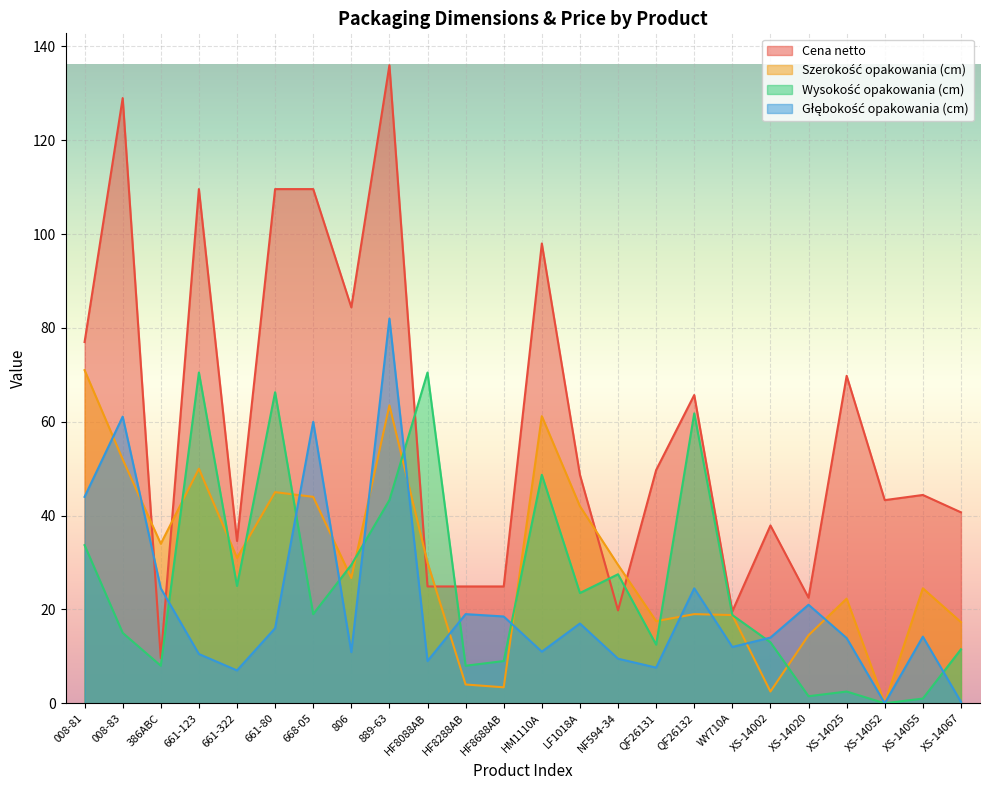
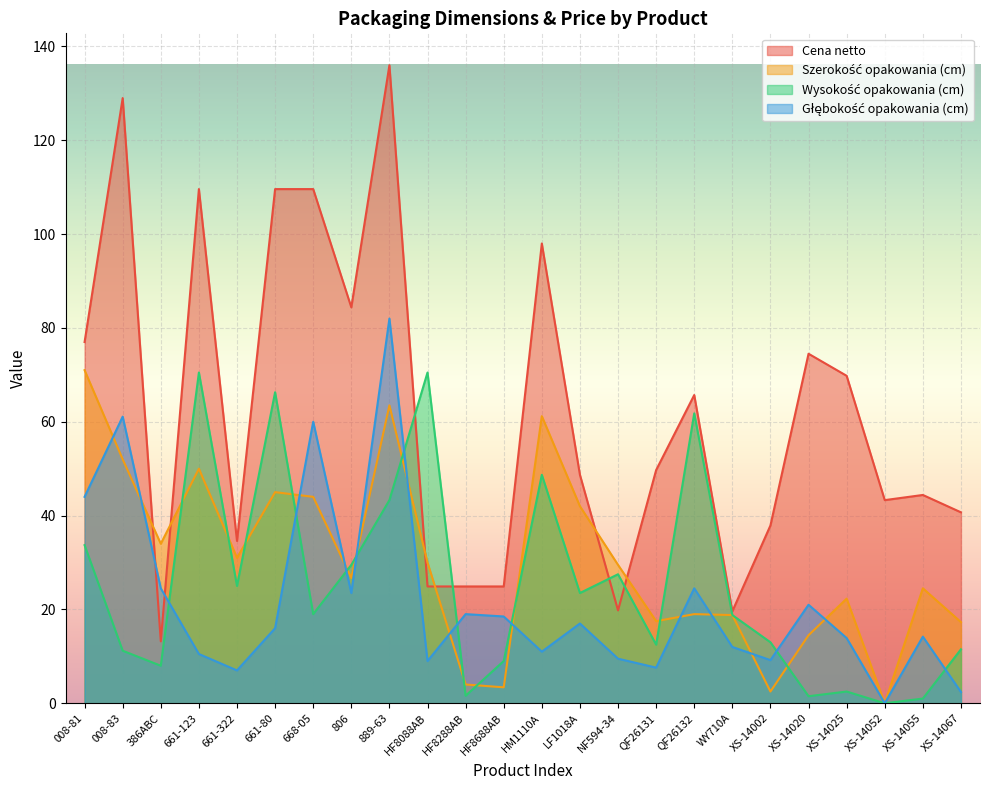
  {
    "Cena netto": {
      "008-81": 77,
      "008-83": 129,
-     "386ABC": 10,
+     "386ABC": 13,
      "661-123": 110,
      "661-322": 35,
      "661-80": 110,
      "668-05": 110,
      "806": 84,
      "889-63": 136,
      "HF8088AB": 25,
      "HF8288AB": 25,
      "HF8688AB": 25,
      "HM1110A": 98,
      "LF1018A": 49,
      "NF594-34": 20,
      "QF26131": 50,
      "QF26132": 66,
      "WY710A": 20,
      "XS-14002": 38,
-     "XS-14020": 23,
+     "XS-14020": 75,
      "XS-14025": 70,
      "XS-14052": 43,
      "XS-14055": 44,
      "XS-14067": 41
    },
    "Szerokość opakowania (cm)": {
      "008-81": 71,
      "008-83": 52,
      "386ABC": 34,
      "661-123": 50,
      "661-322": 31,
      "661-80": 45,
      "668-05": 44,
      "806": 27,
      "889-63": 64,
      "HF8088AB": 30,
      "HF8288AB": 4,
      "HF8688AB": 3,
      "HM1110A": 61,
      "LF1018A": 42,
      "NF594-34": 30,
      "QF26131": 18,
      "QF26132": 19,
      "XS-14002": 3,
      "XS-14020": 15,
      "XS-14025": 22,
      "XS-14055": 25,
      "XS-14067": 17
    },
    "Wysokość opakowania (cm)": {
      "008-81": 34,
-     "008-83": 15,
+     "008-83": 11,
      "386ABC": 8,
      "661-123": 71,
      "661-322": 25,
      "661-80": 66,
      "668-05": 19,
      "806": 30,
      "889-63": 43,
      "HF8088AB": 71,
-     "HF8288AB": 8,
+     "HF8288AB": 2,
      "HF8688AB": 9,
      "HM1110A": 49,
      "LF1018A": 24,
      "NF594-34": 28,
      "QF26131": 13,
      "QF26132": 62,
      "XS-14002": 13,
      "XS-14020": 2,
      "XS-14025": 3,
      "XS-14055": 1,
      "XS-14067": 12
    },
    "Głębokość opakowania (cm)": {
      "008-81": 44,
      "008-83": 61,
      "386ABC": 25,
      "661-123": 11,
      "661-322": 7,
      "661-80": 16,
      "668-05": 60,
-     "806": 11,
+     "806": 24,
      "889-63": 82,
      "HF8088AB": 9,
      "HF8288AB": 19,
      "HF8688AB": 19,
      "HM1110A": 11,
      "LF1018A": 17,
      "NF594-34": 10,
      "QF26131": 8,
      "QF26132": 25,
      "WY710A": 12,
-     "XS-14002": 14,
+     "XS-14002": 9,
      "XS-14020": 21,
      "XS-14025": 14,
      "XS-14055": 14,
-     "XS-14067": 0
+     "XS-14067": 2
    }
  }
